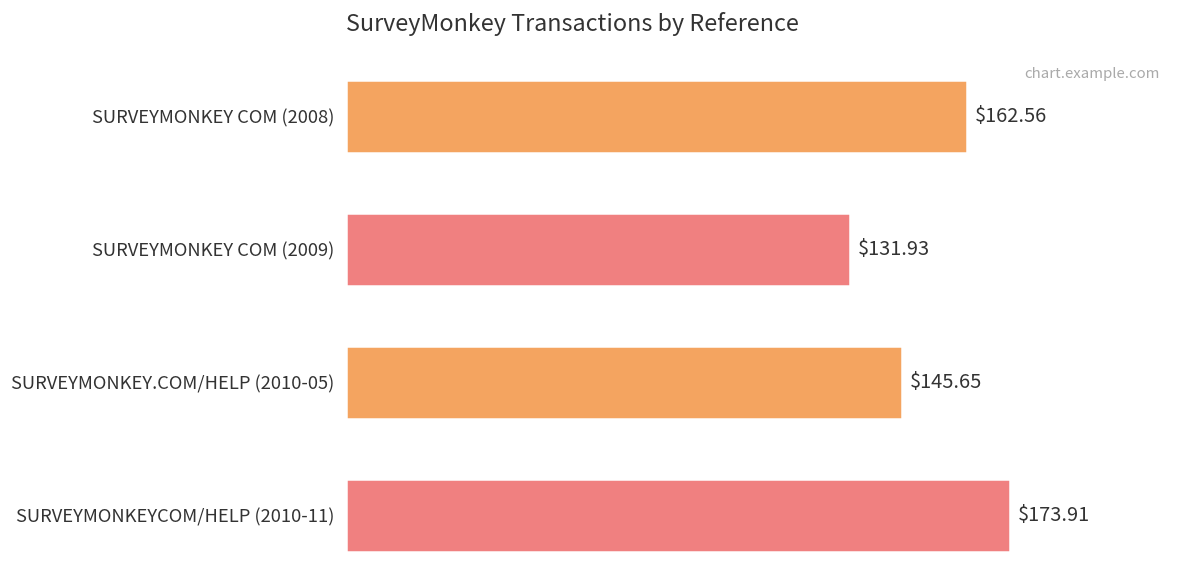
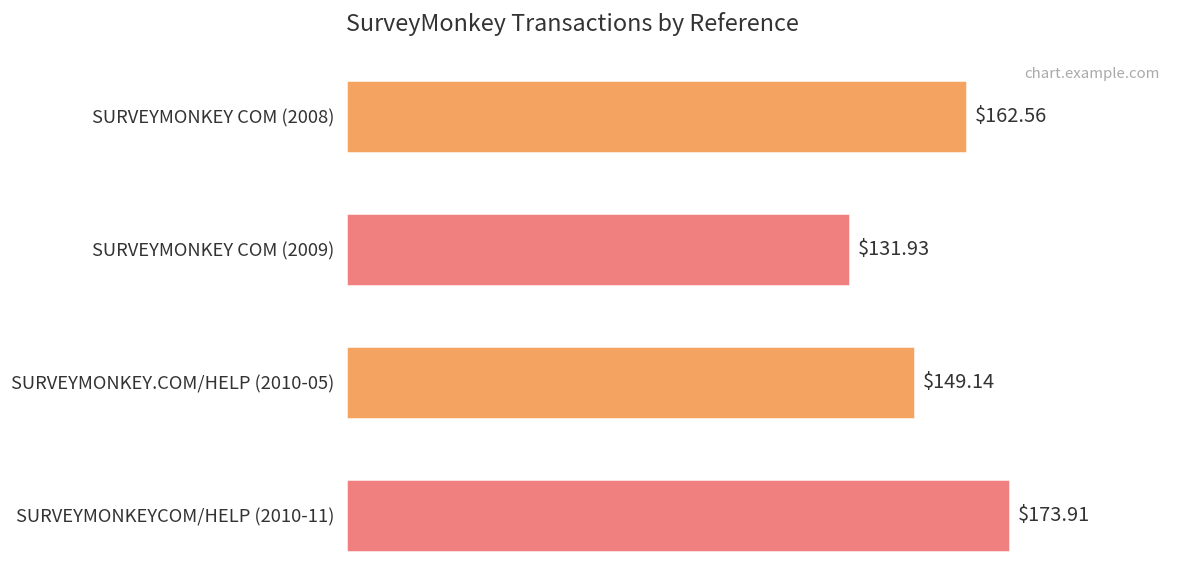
  {
    "SURVEYMONKEY COM (2008)": "$162.56",
    "SURVEYMONKEY COM (2009)": "$131.93",
-   "SURVEYMONKEY.COM/HELP (2010-05)": "$145.65",
+   "SURVEYMONKEY.COM/HELP (2010-05)": "$149.14",
    "SURVEYMONKEYCOM/HELP (2010-11)": "$173.91"
  }
